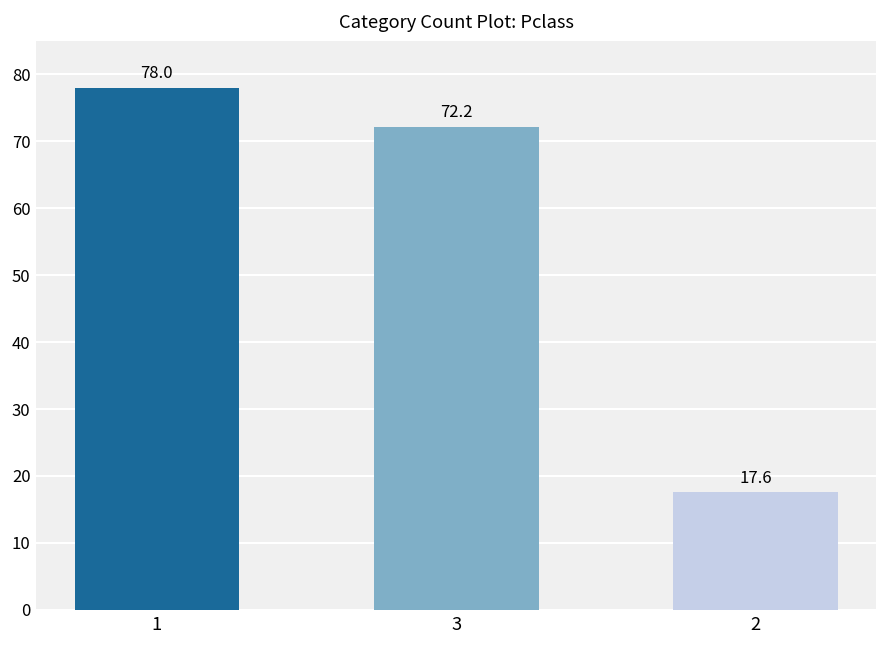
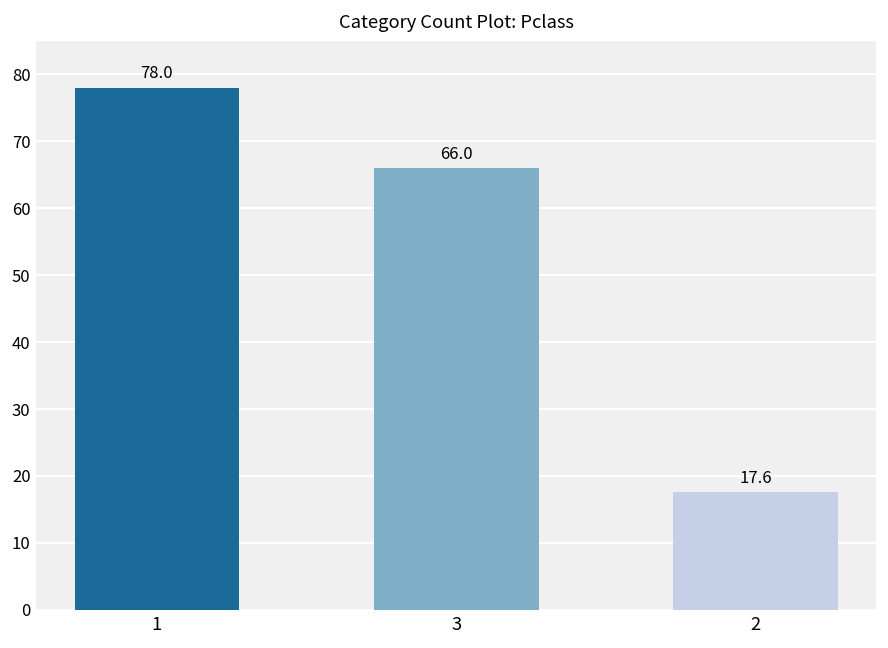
  {
    "1": 78.0,
-   "3": 72.2,
+   "3": 66.0,
    "2": 17.6
  }
